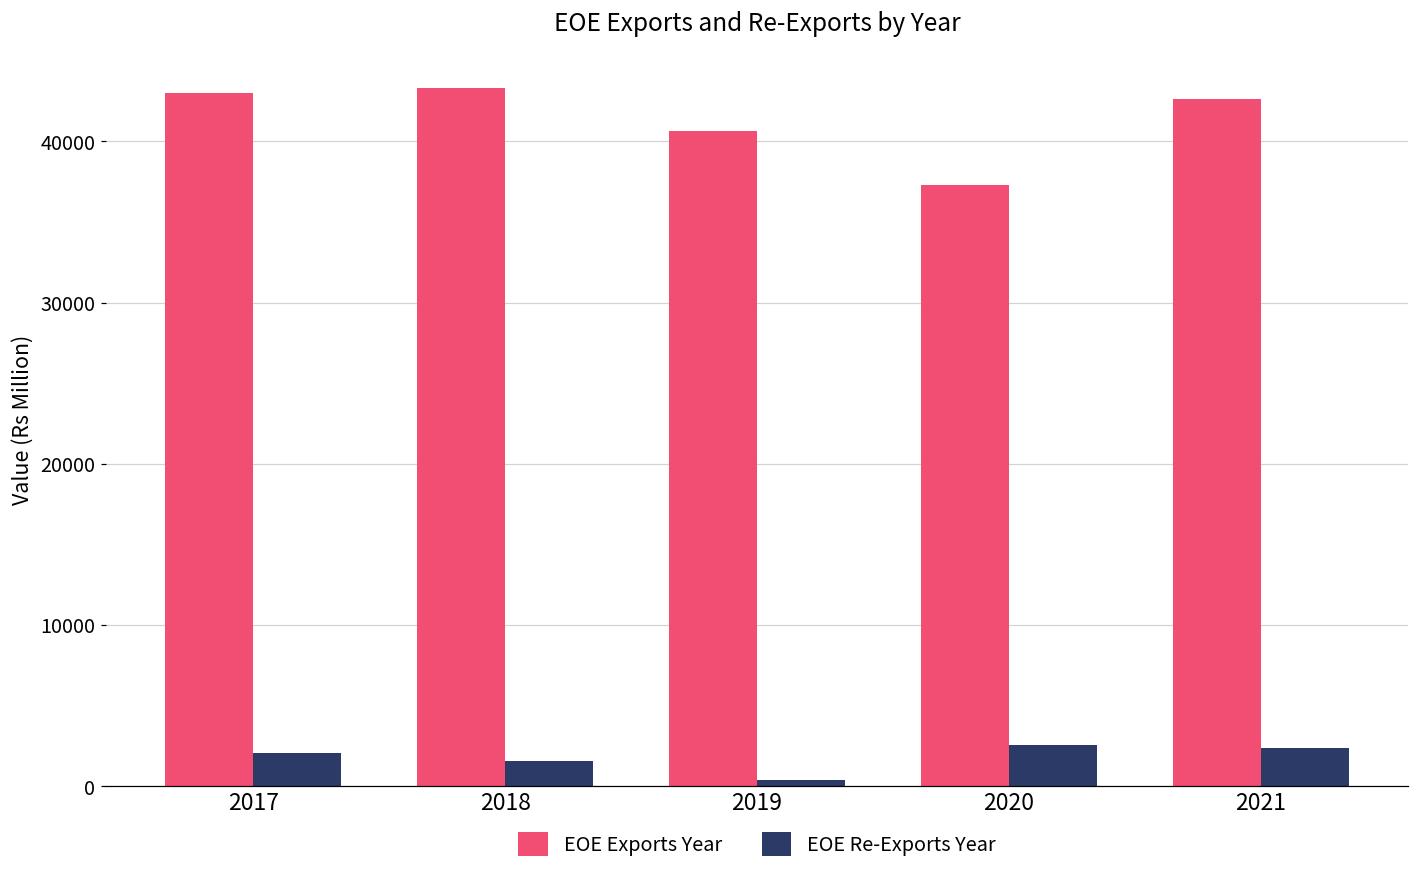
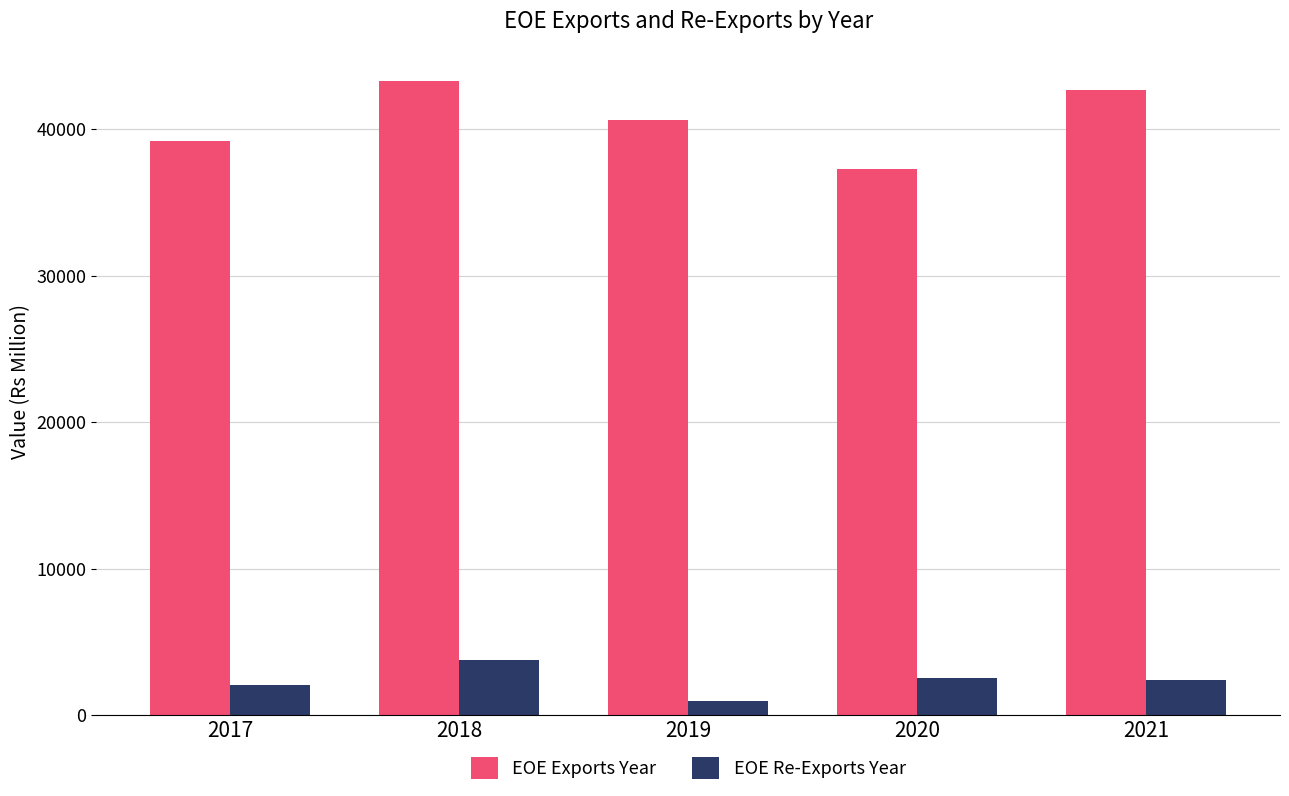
  {
    "EOE Exports Year": {
-     "2017": 43000,
+     "2017": 39200,
      "2018": 43300,
      "2019": 40600,
      "2020": 37300,
      "2021": 42700
    },
    "EOE Re-Exports Year": {
      "2017": 2100,
-     "2018": 1600,
-     "2019": 400,
+     "2018": 3800,
+     "2019": 1000,
      "2020": 2600,
      "2021": 2400
    }
  }
